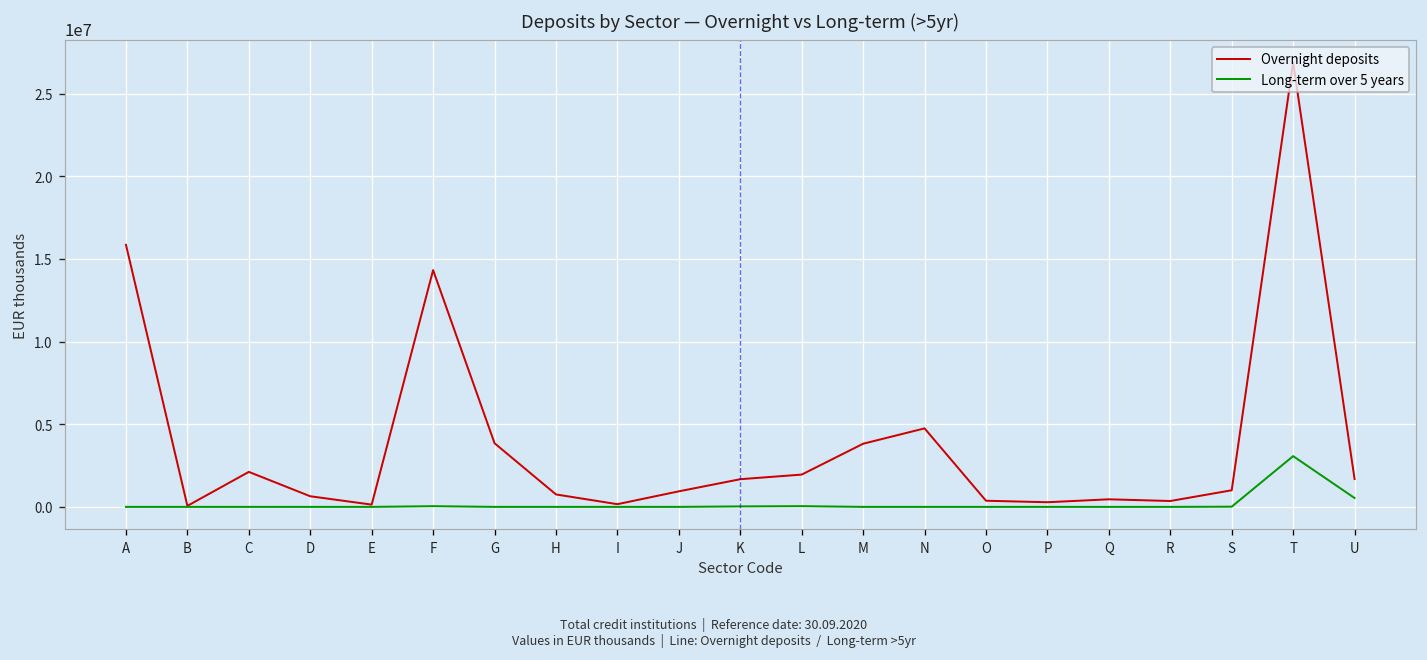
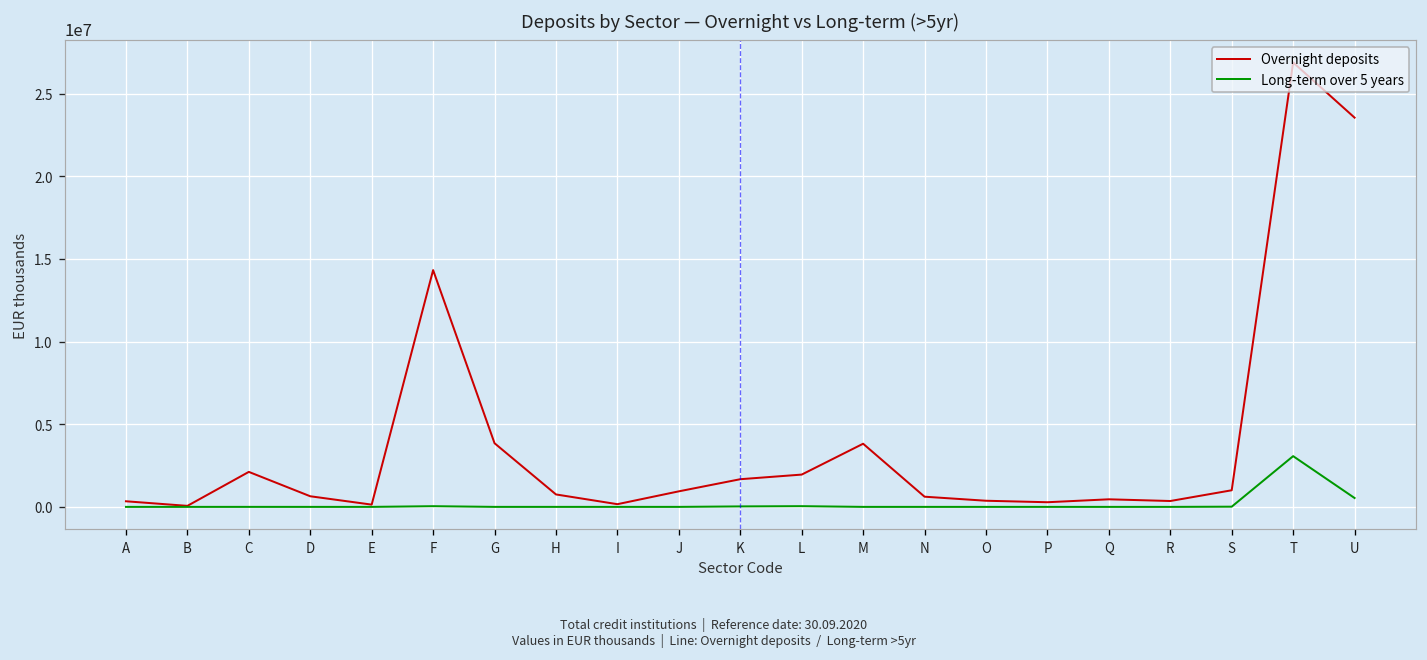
  {
    "Overnight deposits": {
-     "A": 15900000,
+     "A": 300000,
      "C": 2100000,
      "D": 600000,
      "F": 14300000,
      "G": 3900000,
      "H": 800000,
      "J": 900000,
      "K": 1700000,
      "L": 2000000,
      "M": 3800000,
-     "N": 4800000,
+     "N": 600000,
      "O": 400000,
      "P": 300000,
      "Q": 500000,
      "R": 400000,
      "S": 1000000,
-     "U": 1700000
+     "U": 23600000
    },
    "Long-term over 5 years": {
      "A": 0,
      "C": 0,
      "D": 0,
      "F": 0,
      "G": 0,
      "H": 0,
      "J": 0,
      "K": 0,
      "L": 0,
      "M": 0,
      "N": 0,
      "O": 0,
      "P": 0,
      "Q": 0,
      "R": 0,
      "S": 0,
      "T": 3100000,
      "U": 500000
    }
  }
